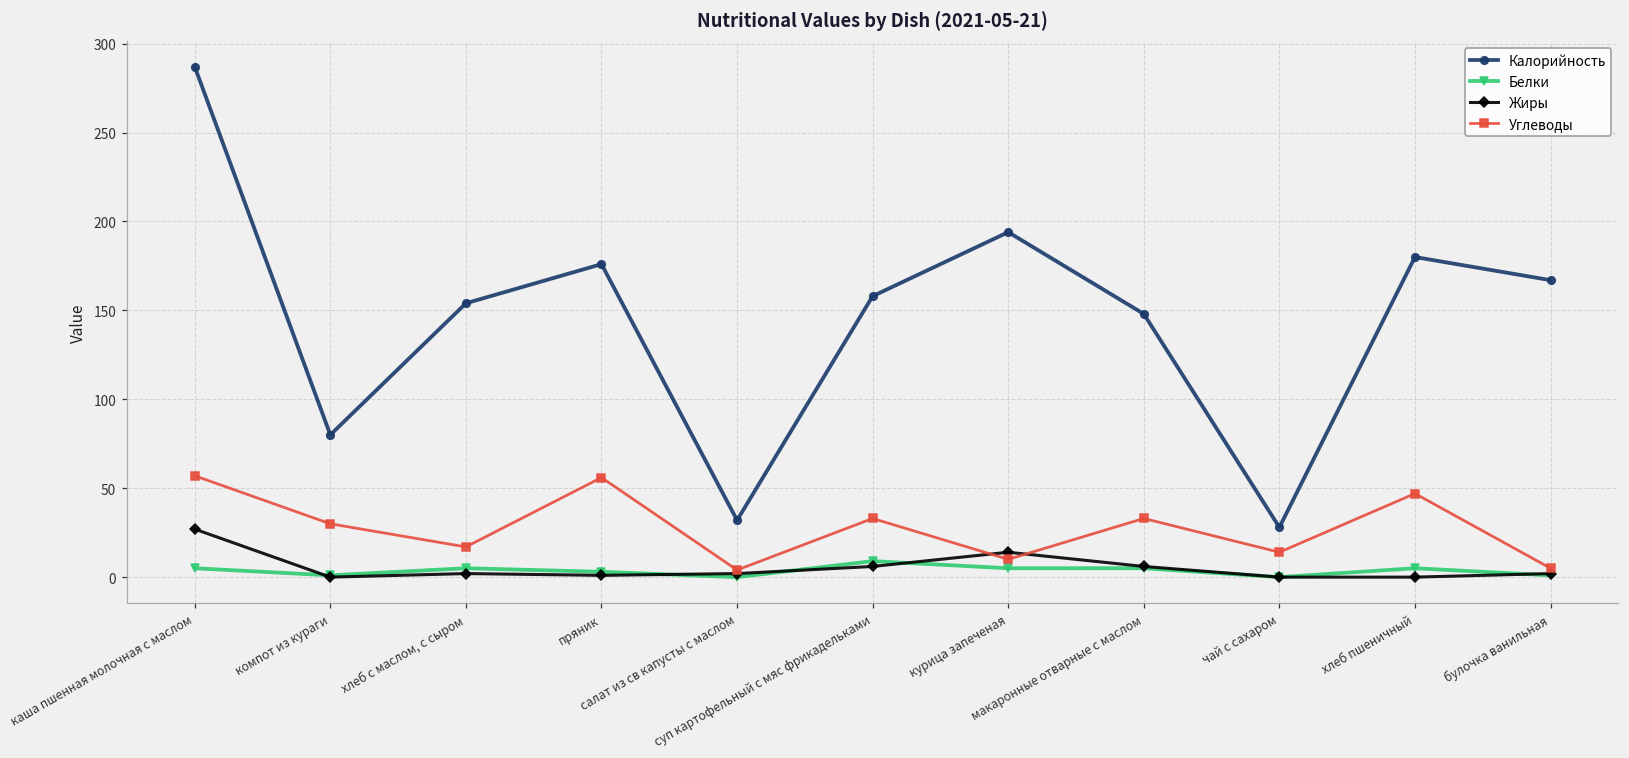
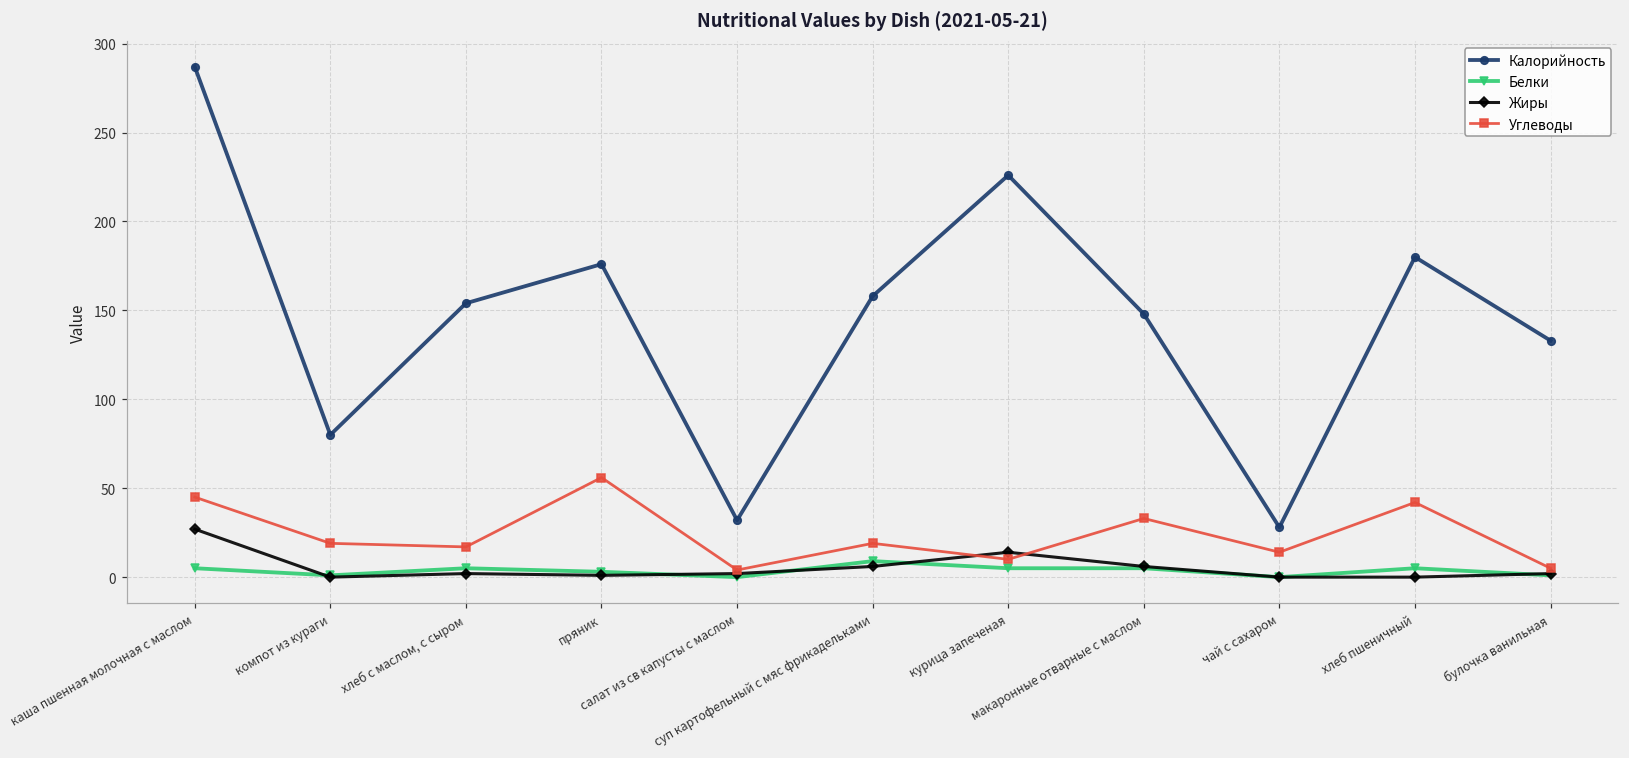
  {
    "Калорийность": {
      "каша пшенная молочная с маслом": 287,
      "компот из кураги": 80,
      "хлеб с маслом, с сыром": 154,
      "пряник": 176,
      "салат из св капусты с маслом": 32,
      "суп картофельный с мяс фрикадельками": 158,
-     "курица запеченая": 194,
+     "курица запеченая": 226,
      "макаронные отварные с маслом": 148,
      "чай с сахаром": 28,
      "хлеб пшеничный": 180,
-     "булочка ванильная": 167
+     "булочка ванильная": 133
    },
    "Белки": {
      "каша пшенная молочная с маслом": 5,
      "хлеб с маслом, с сыром": 5,
      "пряник": 3,
      "салат из св капусты с маслом": 0,
      "суп картофельный с мяс фрикадельками": 9,
      "курица запеченая": 5,
      "хлеб пшеничный": 5
    },
    "Жиры": {
      "каша пшенная молочная с маслом": 27,
      "хлеб с маслом, с сыром": 2,
      "пряник": 1,
      "салат из св капусты с маслом": 2,
      "суп картофельный с мяс фрикадельками": 6,
      "курица запеченая": 14,
      "хлеб пшеничный": 0
    },
    "Углеводы": {
-     "каша пшенная молочная с маслом": 57,
-     "компот из кураги": 30,
+     "каша пшенная молочная с маслом": 45,
+     "компот из кураги": 19,
      "хлеб с маслом, с сыром": 17,
      "пряник": 56,
      "салат из св капусты с маслом": 4,
-     "суп картофельный с мяс фрикадельками": 33,
+     "суп картофельный с мяс фрикадельками": 19,
      "курица запеченая": 10,
      "макаронные отварные с маслом": 33,
      "чай с сахаром": 14,
-     "хлеб пшеничный": 47,
+     "хлеб пшеничный": 42,
      "булочка ванильная": 5
    }
  }
